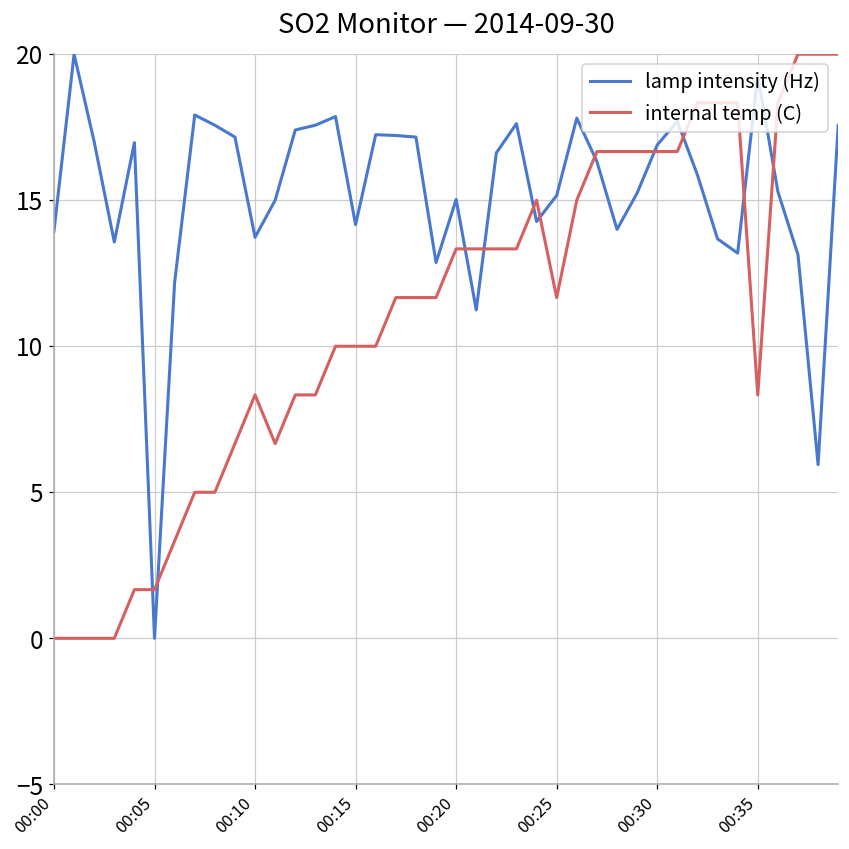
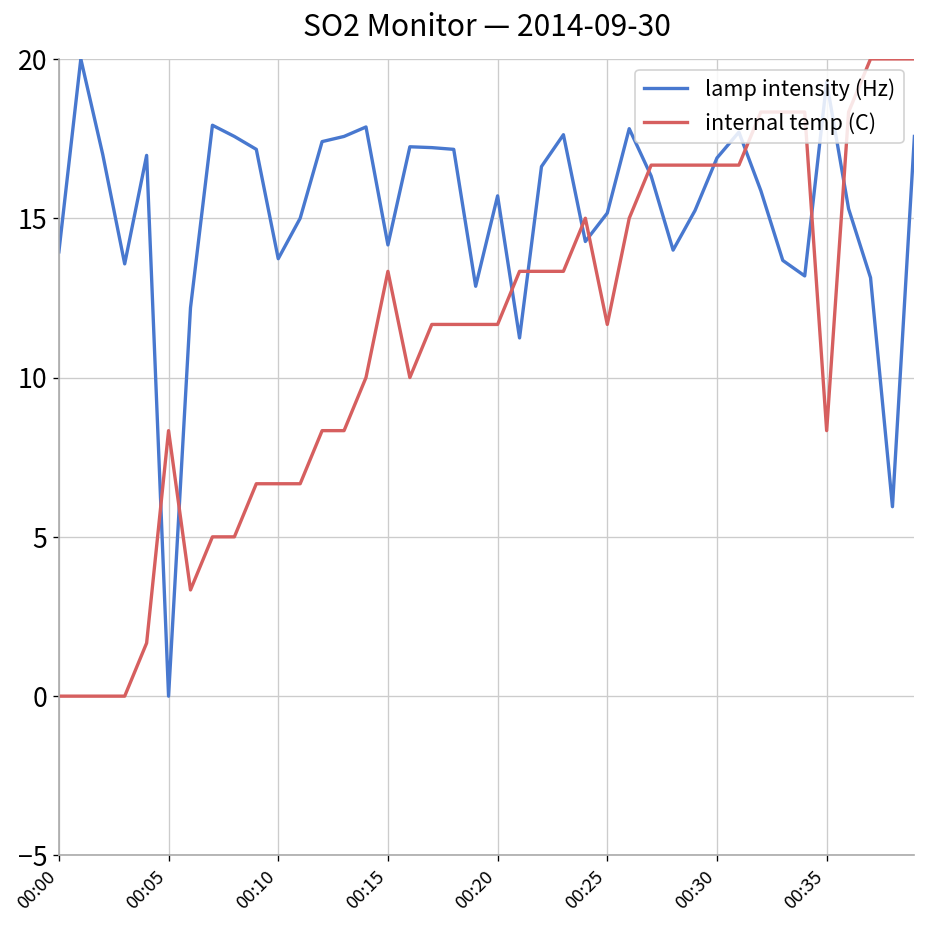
  {
    "lamp intensity (Hz)": {
      "00:00": 13.9,
      "00:05": 0.0,
      "00:10": 13.7,
      "00:15": 14.2,
-     "00:20": 15.0,
+     "00:20": 15.7,
      "00:25": 15.2,
      "00:30": 16.9
    },
    "internal temp (C)": {
      "00:00": 0.0,
-     "00:05": 1.7,
-     "00:10": 8.3,
-     "00:15": 10.0,
-     "00:20": 13.3,
+     "00:05": 8.3,
+     "00:10": 6.7,
+     "00:15": 13.3,
+     "00:20": 11.7,
      "00:25": 11.7,
      "00:30": 16.7,
      "00:35": 8.3
    }
  }
